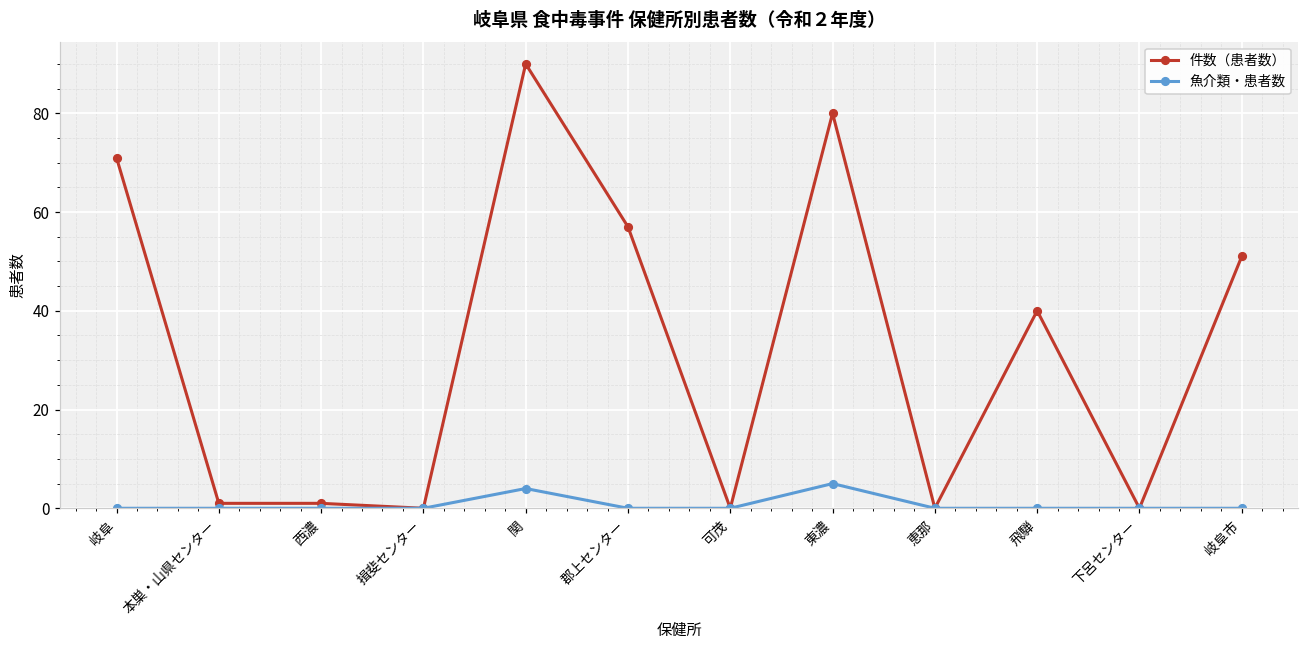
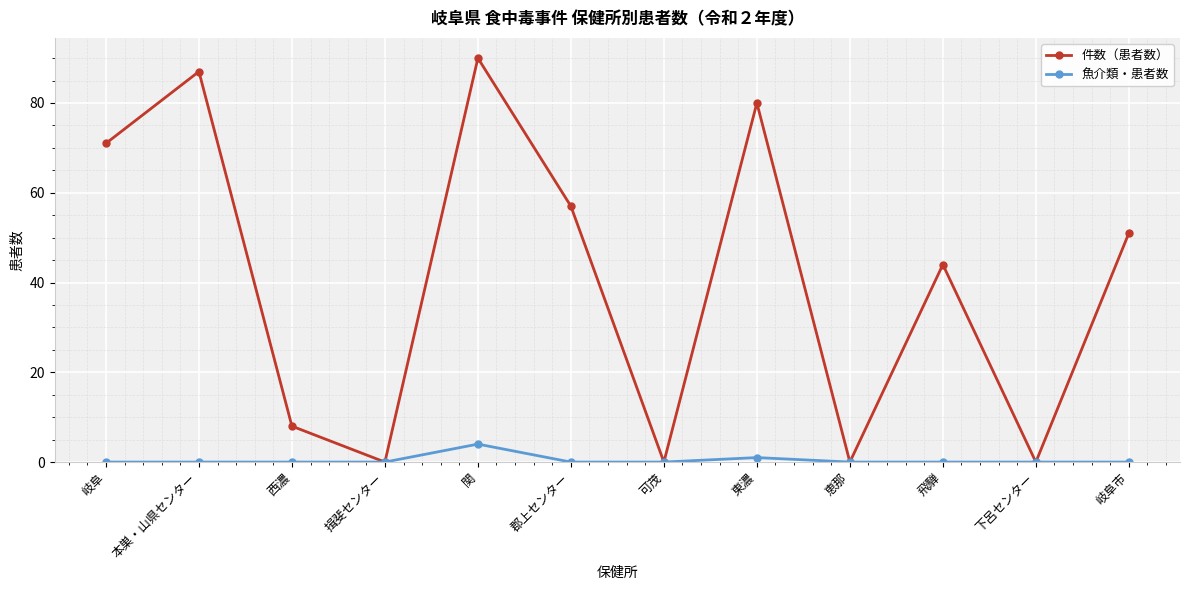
  {
    "件数（患者数）": {
      "岐阜": 71,
-     "本巣・山県センター": 1,
-     "西濃": 1,
+     "本巣・山県センター": 87,
+     "西濃": 8,
      "関": 90,
      "郡上センター": 57,
      "東濃": 80,
-     "飛騨": 40,
+     "飛騨": 44,
      "岐阜市": 51
    },
    "魚介類・患者数": {
      "岐阜": 0,
      "本巣・山県センター": 0,
      "西濃": 0,
      "関": 4,
      "郡上センター": 0,
-     "東濃": 5,
+     "東濃": 1,
      "飛騨": 0,
      "岐阜市": 0
    }
  }
